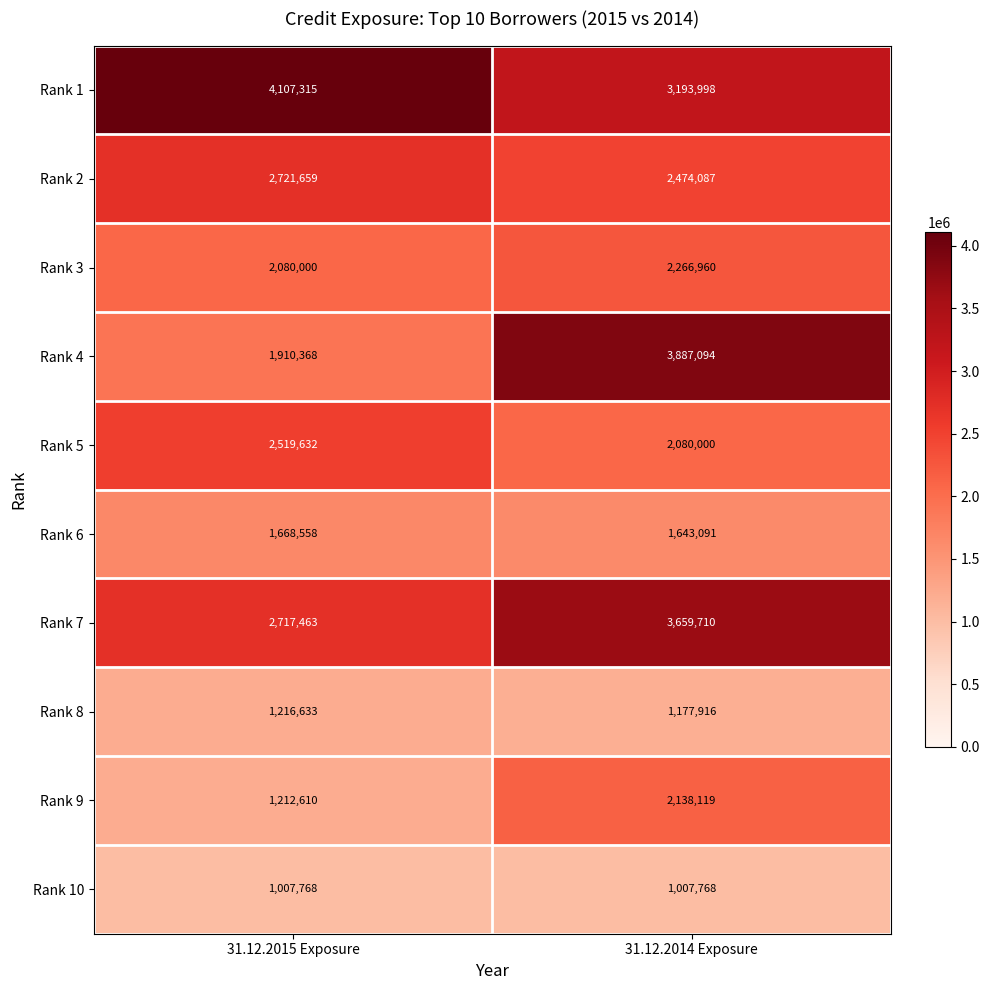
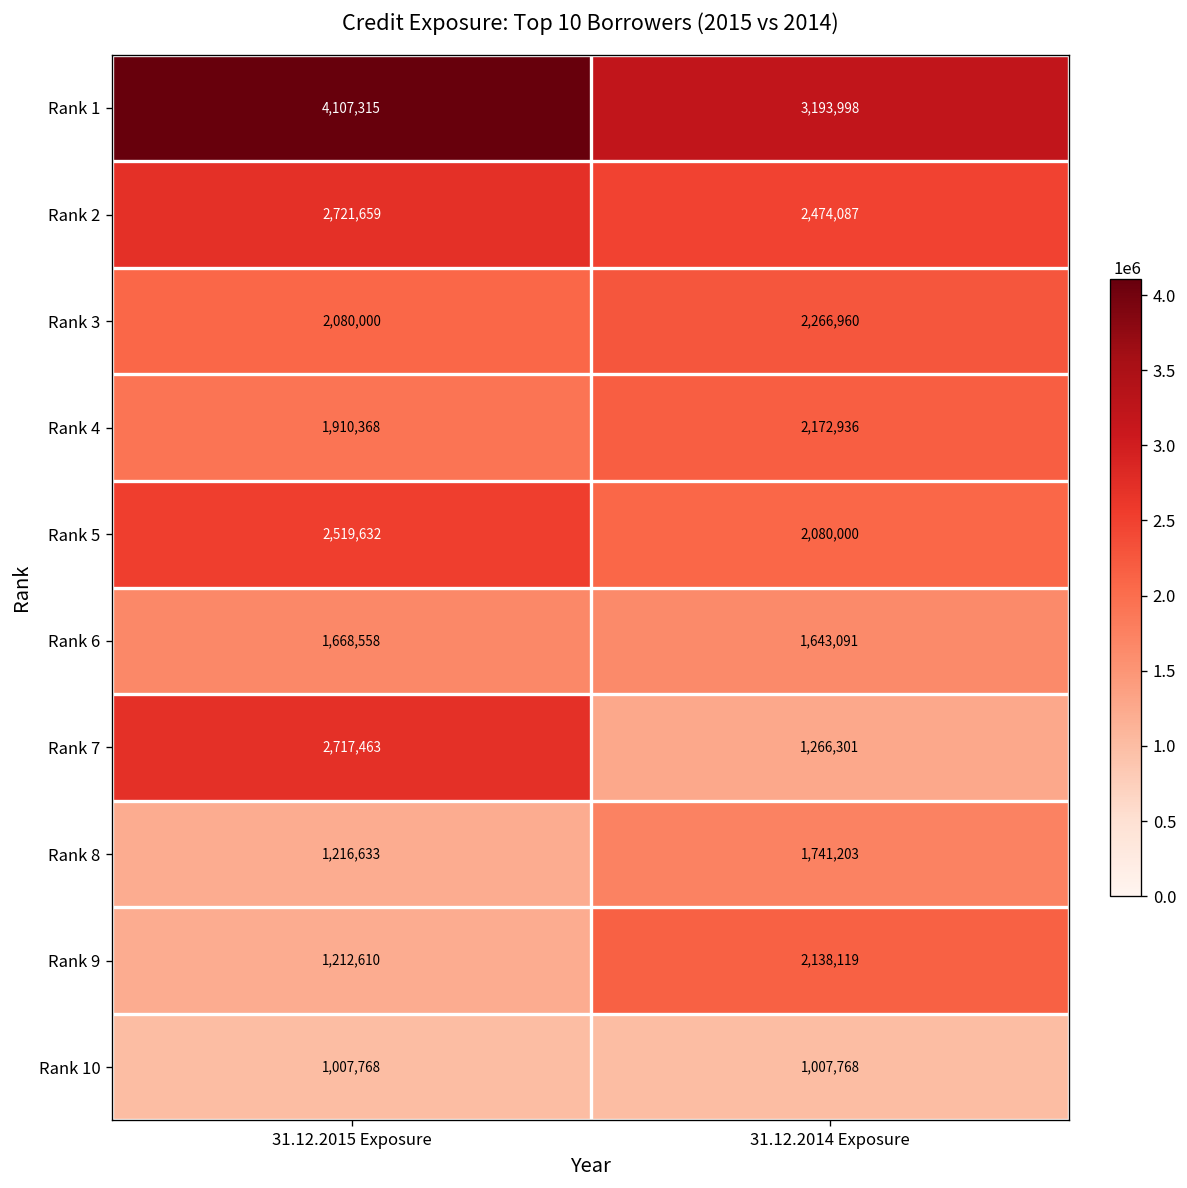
  {
    "Rank 1": {
      "31.12.2015 Exposure": "4,107,315",
      "31.12.2014 Exposure": "3,193,998"
    },
    "Rank 2": {
      "31.12.2015 Exposure": "2,721,659",
      "31.12.2014 Exposure": "2,474,087"
    },
    "Rank 3": {
      "31.12.2015 Exposure": "2,080,000",
      "31.12.2014 Exposure": "2,266,960"
    },
    "Rank 4": {
      "31.12.2015 Exposure": "1,910,368",
-     "31.12.2014 Exposure": "3,887,094"
+     "31.12.2014 Exposure": "2,172,936"
    },
    "Rank 5": {
      "31.12.2015 Exposure": "2,519,632",
      "31.12.2014 Exposure": "2,080,000"
    },
    "Rank 6": {
      "31.12.2015 Exposure": "1,668,558",
      "31.12.2014 Exposure": "1,643,091"
    },
    "Rank 7": {
      "31.12.2015 Exposure": "2,717,463",
-     "31.12.2014 Exposure": "3,659,710"
+     "31.12.2014 Exposure": "1,266,301"
    },
    "Rank 8": {
      "31.12.2015 Exposure": "1,216,633",
-     "31.12.2014 Exposure": "1,177,916"
+     "31.12.2014 Exposure": "1,741,203"
    },
    "Rank 9": {
      "31.12.2015 Exposure": "1,212,610",
      "31.12.2014 Exposure": "2,138,119"
    },
    "Rank 10": {
      "31.12.2015 Exposure": "1,007,768",
      "31.12.2014 Exposure": "1,007,768"
    }
  }
